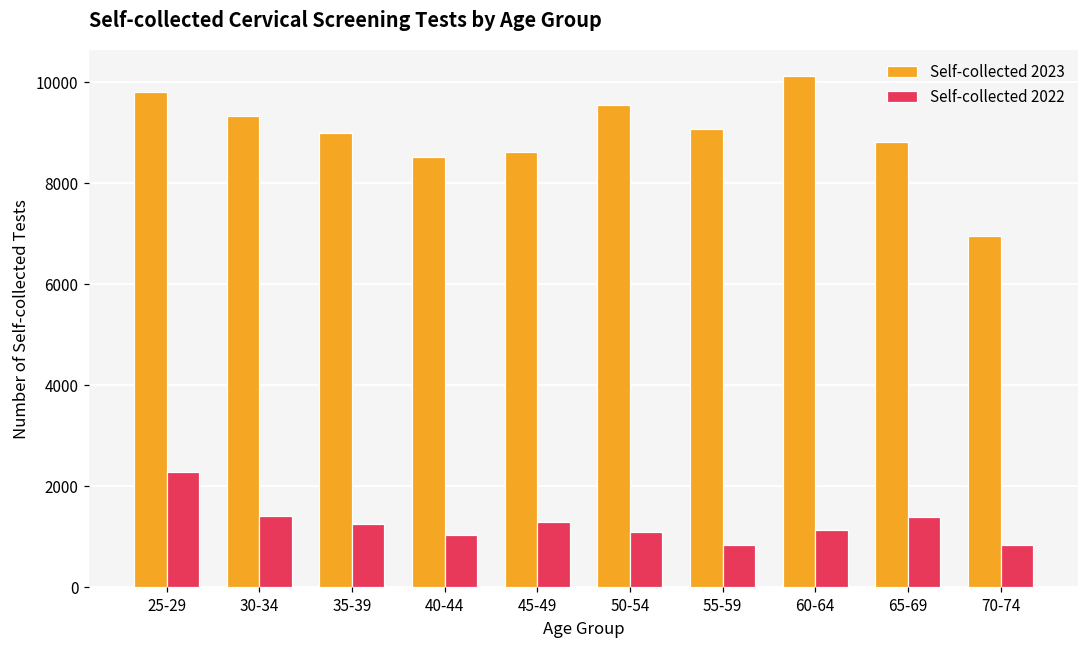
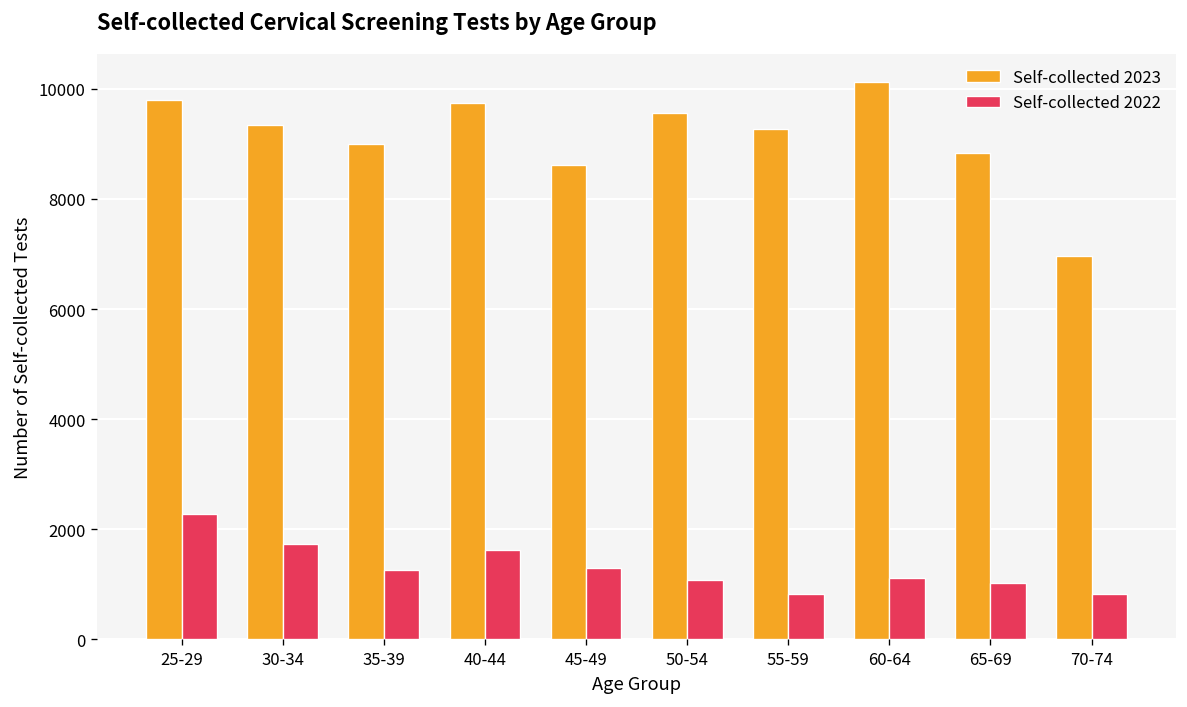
  {
    "Self-collected 2023": {
      "25-29": 9800,
      "30-34": 9300,
      "35-39": 9000,
-     "40-44": 8500,
+     "40-44": 9700,
      "45-49": 8600,
      "50-54": 9600,
-     "55-59": 9100,
+     "55-59": 9300,
      "60-64": 10100,
      "65-69": 8800,
      "70-74": 7000
    },
    "Self-collected 2022": {
      "25-29": 2300,
-     "30-34": 1400,
+     "30-34": 1700,
      "35-39": 1300,
-     "40-44": 1000,
+     "40-44": 1600,
      "45-49": 1300,
      "50-54": 1100,
      "55-59": 800,
      "60-64": 1100,
-     "65-69": 1400,
+     "65-69": 1000,
      "70-74": 800
    }
  }
